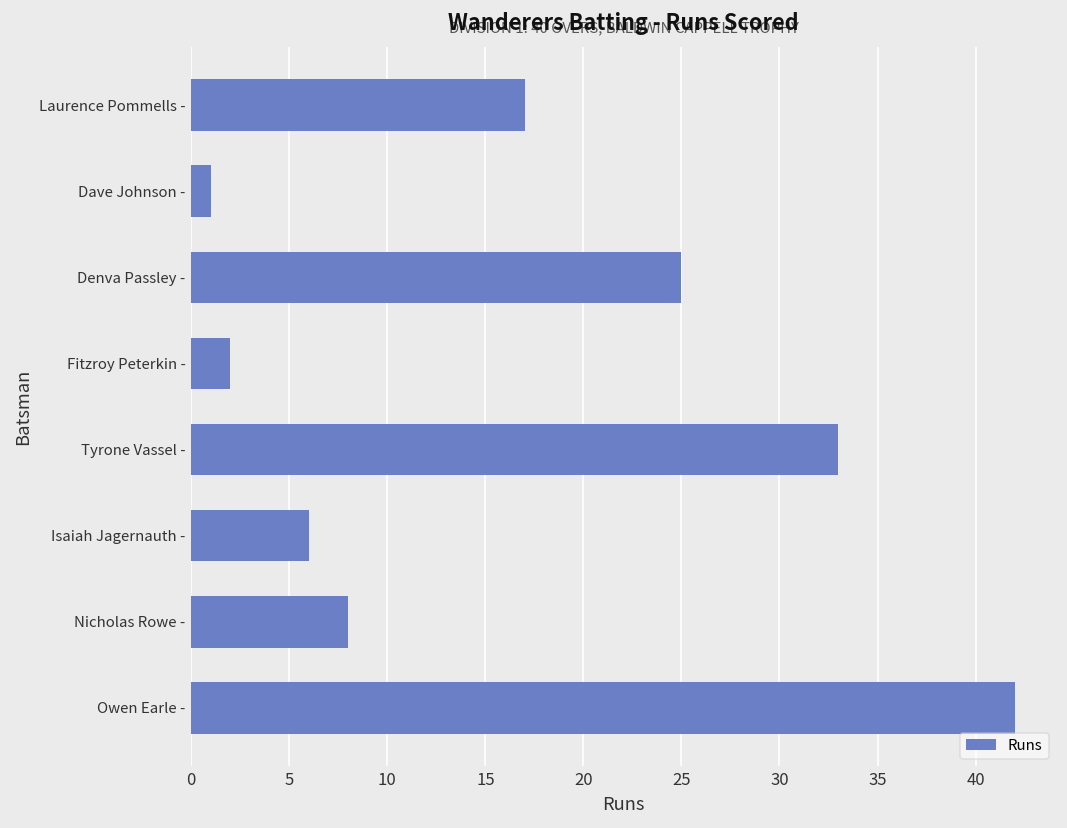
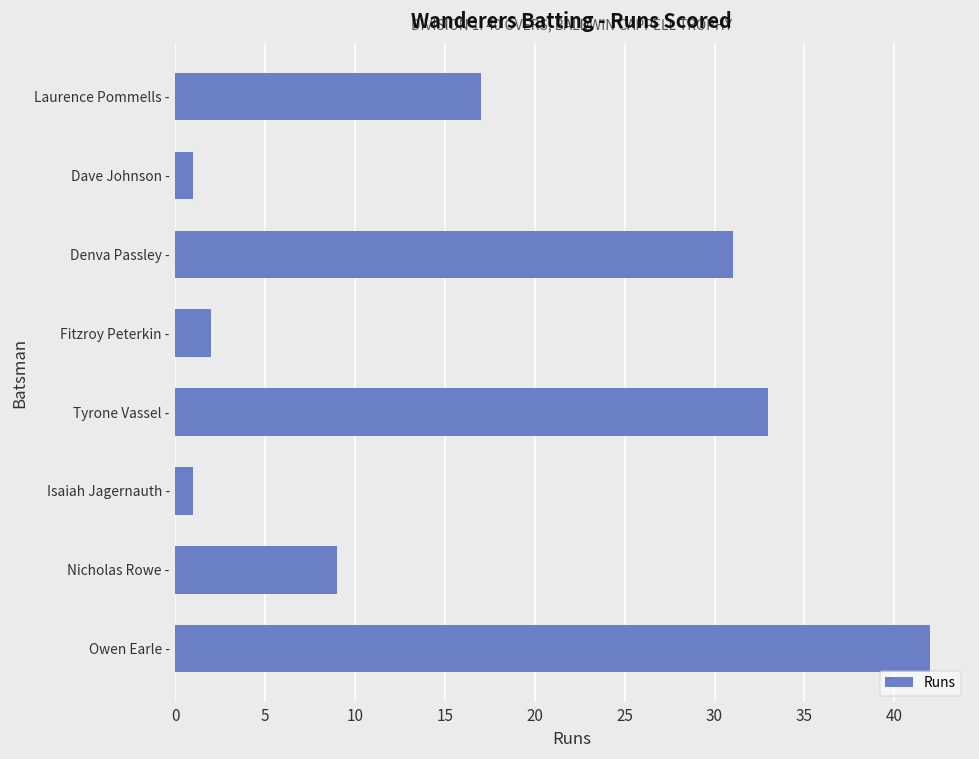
  {
    "Laurence Pommells -": 17,
    "Dave Johnson -": 1,
-   "Denva Passley -": 25,
+   "Denva Passley -": 31,
    "Fitzroy Peterkin -": 2,
    "Tyrone Vassel -": 33,
-   "Isaiah Jagernauth -": 6,
-   "Nicholas Rowe -": 8,
+   "Isaiah Jagernauth -": 1,
+   "Nicholas Rowe -": 9,
    "Owen Earle -": 42
  }
